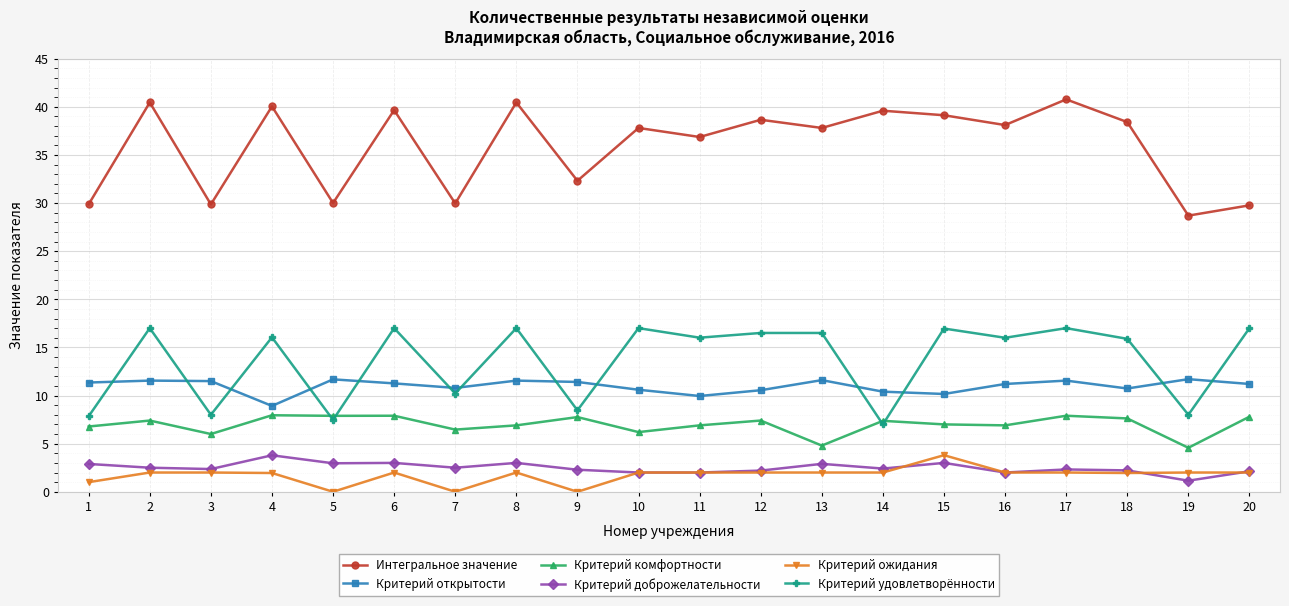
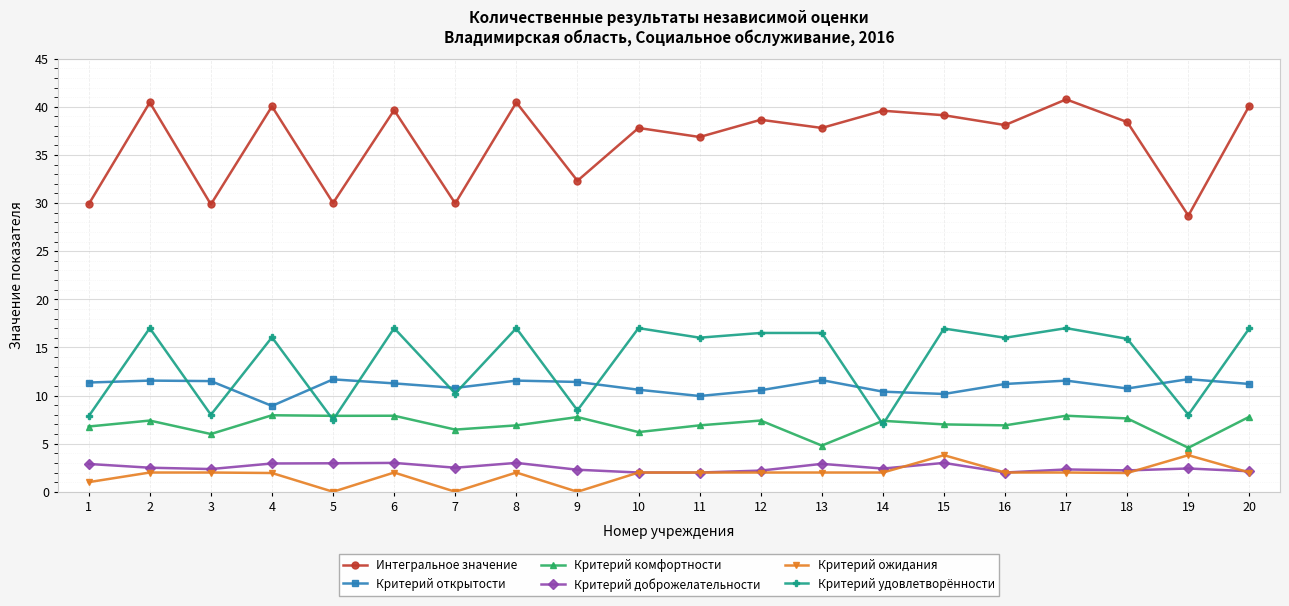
  {
    "Интегральное значение": {
      "1": 30,
      "2": 40,
      "3": 30,
      "4": 40,
      "5": 30,
      "6": 40,
      "7": 30,
      "8": 40,
      "9": 32,
      "10": 38,
      "11": 37,
      "12": 39,
      "13": 38,
      "14": 40,
      "15": 39,
      "16": 38,
      "17": 41,
      "18": 38,
      "19": 29,
-     "20": 30
+     "20": 40
    },
    "Критерий открытости": {
      "1": 11,
      "2": 12,
      "3": 12,
      "4": 9,
      "5": 12,
      "6": 11,
      "7": 11,
      "8": 12,
      "9": 11,
      "10": 11,
      "11": 10,
      "12": 11,
      "13": 12,
      "14": 10,
      "15": 10,
      "16": 11,
      "17": 12,
      "18": 11,
      "19": 12,
      "20": 11
    },
    "Критерий доброжелательности": {
      "1": 3,
      "2": 3,
      "3": 2,
-     "4": 4,
+     "4": 3,
      "5": 3,
      "6": 3,
      "7": 3,
      "8": 3,
      "9": 2,
      "13": 3,
      "14": 2,
      "15": 3,
      "17": 2,
      "18": 2,
-     "19": 1
+     "19": 2
    },
    "Критерий ожидания": {
      "1": 1,
      "2": 2,
      "3": 2,
      "4": 2,
      "5": 0,
      "6": 2,
      "7": 0,
      "8": 2,
      "9": 0,
      "13": 2,
      "14": 2,
      "15": 4,
      "17": 2,
      "18": 2,
-     "19": 2
+     "19": 4
    }
  }
